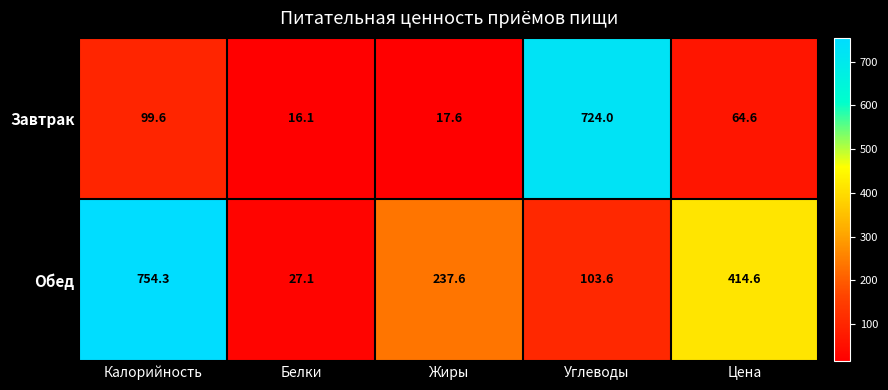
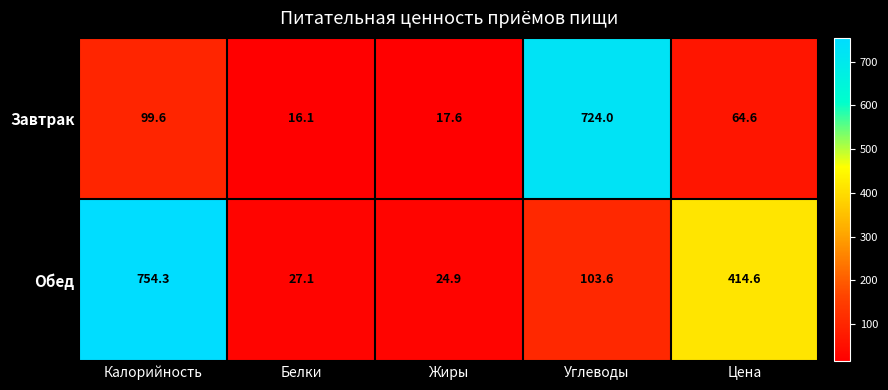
  {
    "Завтрак": {
      "Калорийность": 99.6,
      "Белки": 16.1,
      "Жиры": 17.6,
      "Углеводы": 724.0,
      "Цена": 64.6
    },
    "Обед": {
      "Калорийность": 754.3,
      "Белки": 27.1,
-     "Жиры": 237.6,
+     "Жиры": 24.9,
      "Углеводы": 103.6,
      "Цена": 414.6
    }
  }
